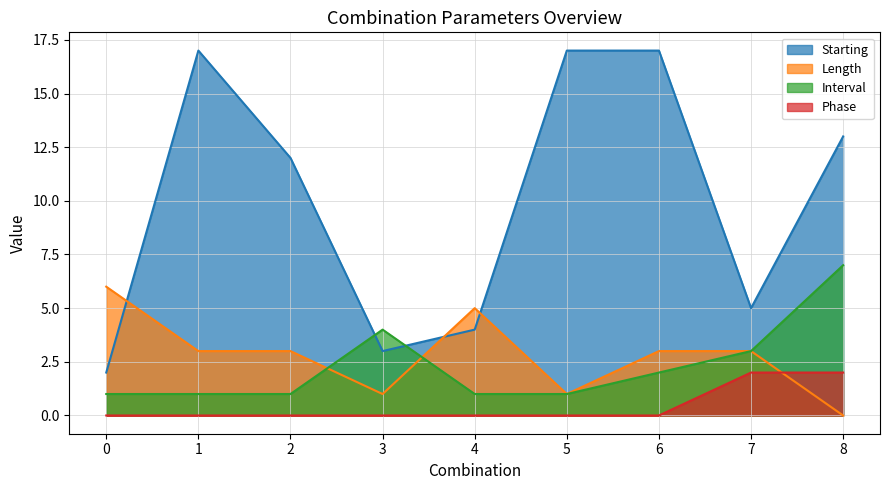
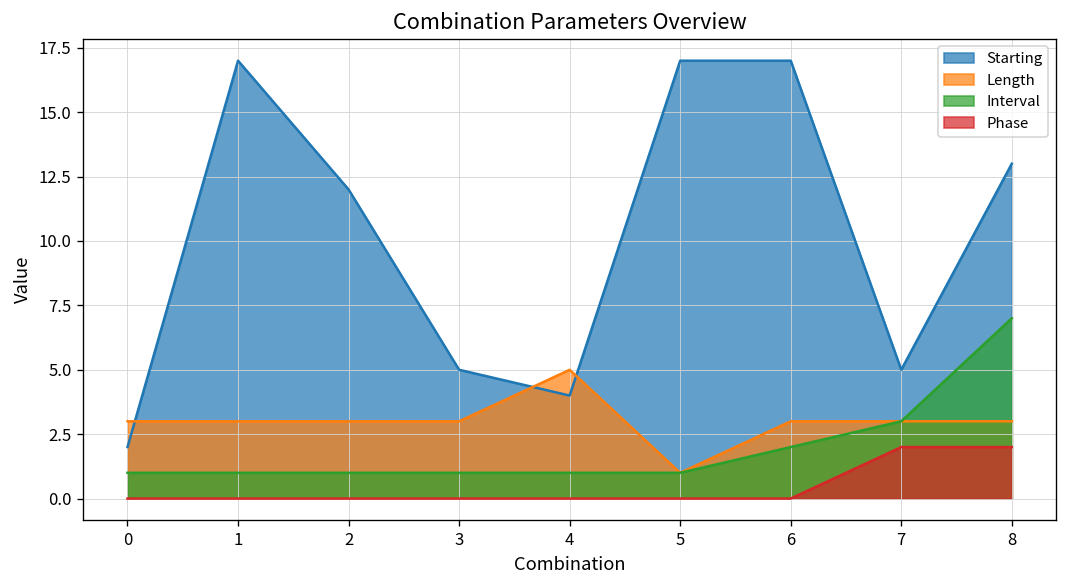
  {
    "Starting": {
      "0": 2,
      "1": 17,
      "2": 12,
-     "3": 3,
+     "3": 5,
      "4": 4,
      "5": 17,
      "6": 17,
      "7": 5,
      "8": 13
    },
    "Length": {
-     "0": 6,
+     "0": 3,
      "1": 3,
      "2": 3,
-     "3": 1,
+     "3": 3,
      "4": 5,
      "6": 3,
-     "8": 0
+     "8": 3
    },
    "Interval": {
      "0": 1,
      "1": 1,
      "2": 1,
-     "3": 4,
+     "3": 1,
      "4": 1,
      "6": 2,
      "8": 7
    },
    "Phase": {
      "0": 0,
      "1": 0,
      "2": 0,
      "3": 0,
      "4": 0,
      "5": 0,
      "6": 0,
      "7": 2,
      "8": 2
    }
  }
